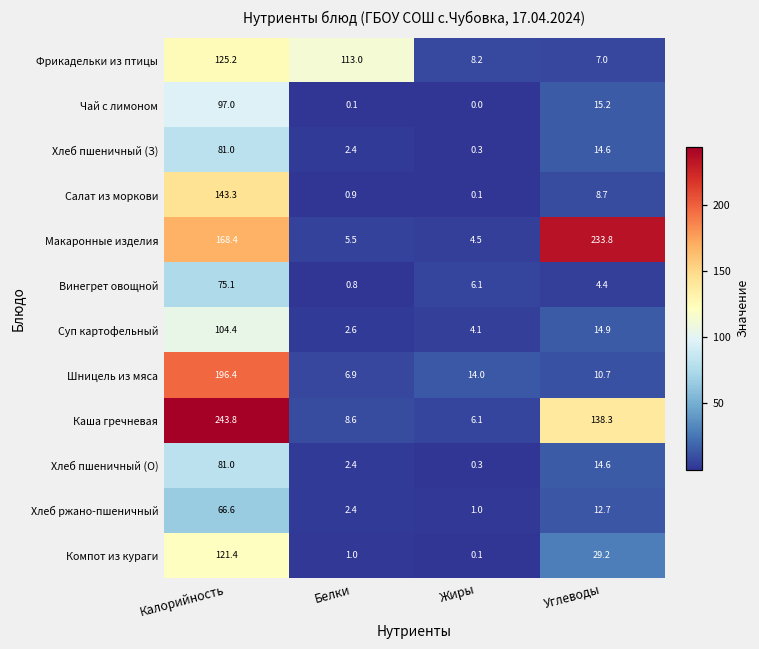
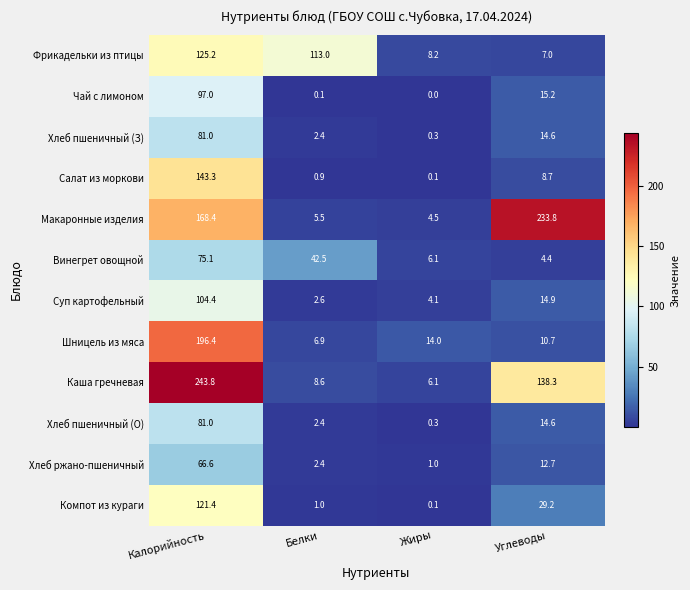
  {
    "Фрикадельки из птицы": {
      "Калорийность": 125.2,
      "Белки": 113.0,
      "Жиры": 8.2,
      "Углеводы": 7.0
    },
    "Чай с лимоном": {
      "Калорийность": 97.0,
      "Белки": 0.1,
      "Жиры": 0.0,
      "Углеводы": 15.2
    },
    "Хлеб пшеничный (З)": {
      "Калорийность": 81.0,
      "Белки": 2.4,
      "Жиры": 0.3,
      "Углеводы": 14.6
    },
    "Салат из моркови": {
      "Калорийность": 143.3,
      "Белки": 0.9,
      "Жиры": 0.1,
      "Углеводы": 8.7
    },
    "Макаронные изделия": {
      "Калорийность": 168.4,
      "Белки": 5.5,
      "Жиры": 4.5,
      "Углеводы": 233.8
    },
    "Винегрет овощной": {
      "Калорийность": 75.1,
-     "Белки": 0.8,
+     "Белки": 42.5,
      "Жиры": 6.1,
      "Углеводы": 4.4
    },
    "Суп картофельный": {
      "Калорийность": 104.4,
      "Белки": 2.6,
      "Жиры": 4.1,
      "Углеводы": 14.9
    },
    "Шницель из мяса": {
      "Калорийность": 196.4,
      "Белки": 6.9,
      "Жиры": 14.0,
      "Углеводы": 10.7
    },
    "Каша гречневая": {
      "Калорийность": 243.8,
      "Белки": 8.6,
      "Жиры": 6.1,
      "Углеводы": 138.3
    },
    "Хлеб пшеничный (О)": {
      "Калорийность": 81.0,
      "Белки": 2.4,
      "Жиры": 0.3,
      "Углеводы": 14.6
    },
    "Хлеб ржано-пшеничный": {
      "Калорийность": 66.6,
      "Белки": 2.4,
      "Жиры": 1.0,
      "Углеводы": 12.7
    },
    "Компот из кураги": {
      "Калорийность": 121.4,
      "Белки": 1.0,
      "Жиры": 0.1,
      "Углеводы": 29.2
    }
  }
